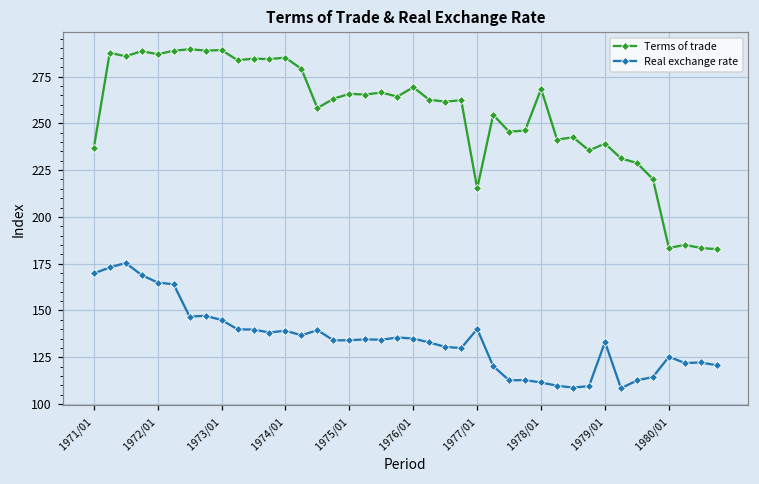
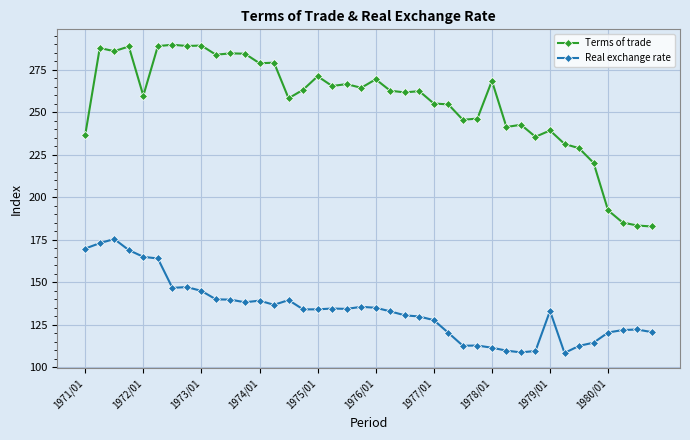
  {
    "Terms of trade": {
      "1971/01": 237,
-     "1972/01": 287,
+     "1972/01": 260,
      "1973/01": 289,
-     "1974/01": 285,
-     "1975/01": 266,
+     "1974/01": 279,
+     "1975/01": 271,
      "1976/01": 269,
-     "1977/01": 215,
+     "1977/01": 255,
      "1978/01": 268,
      "1979/01": 239,
-     "1980/01": 183
+     "1980/01": 192
    },
    "Real exchange rate": {
      "1971/01": 170,
      "1972/01": 165,
      "1973/01": 145,
      "1974/01": 139,
      "1975/01": 134,
      "1976/01": 135,
-     "1977/01": 140,
+     "1977/01": 128,
      "1978/01": 112,
      "1979/01": 133,
-     "1980/01": 125
+     "1980/01": 120
    }
  }
